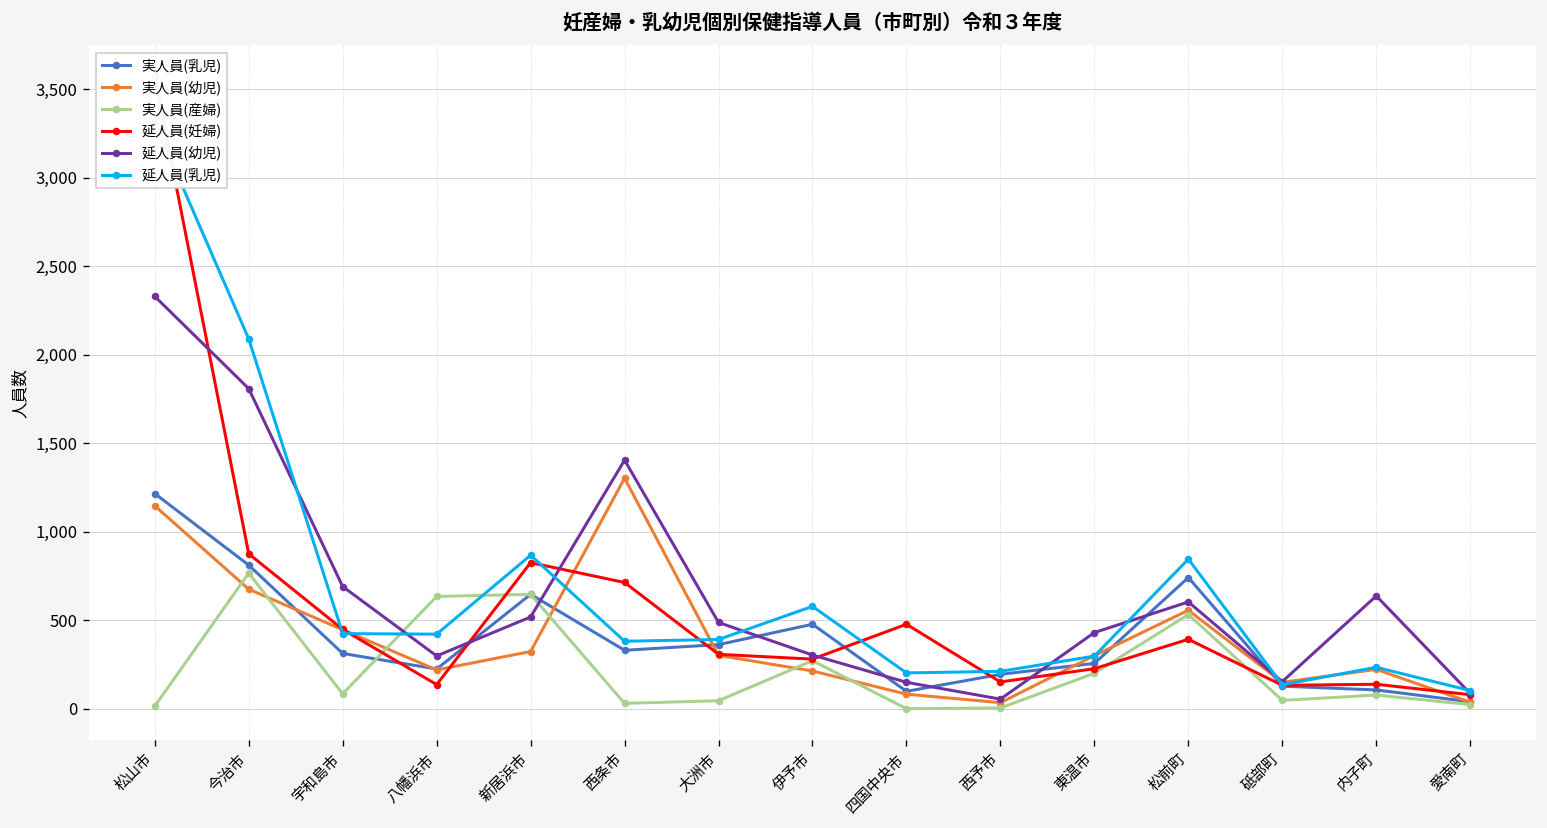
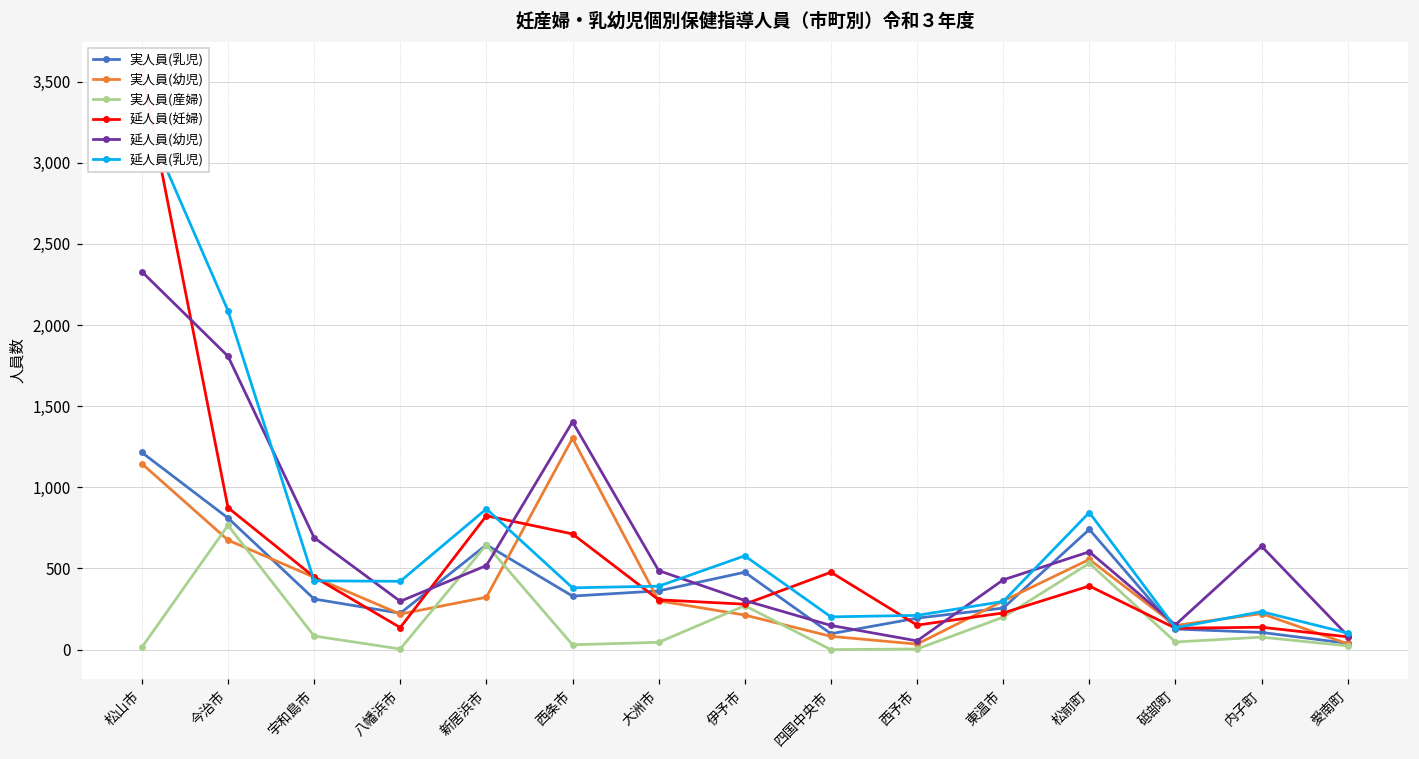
  {
    "実人員(乳児)": {
      "松山市": "1,220",
      "今治市": "810",
      "宇和島市": "310",
      "西条市": "330",
      "大洲市": "360",
      "伊予市": "480",
      "西予市": "190",
      "東温市": "260",
      "松前町": "740",
      "内子町": "110"
    },
    "実人員(幼児)": {
      "松山市": "1,150",
      "今治市": "680",
      "新居浜市": "320",
      "西条市": "1,300",
      "伊予市": "210",
      "西予市": "30",
      "松前町": "560"
    },
    "実人員(産婦)": {
      "松山市": "10",
      "今治市": "770",
      "宇和島市": "80",
-     "八幡浜市": "630",
+     "八幡浜市": "0",
      "西条市": "30",
      "大洲市": "50",
      "四国中央市": "0",
      "西予市": "0",
      "東温市": "200",
      "松前町": "530",
      "砥部町": "50",
      "内子町": "80"
    },
    "延人員(妊婦)": {
      "今治市": "880",
      "八幡浜市": "140",
      "新居浜市": "830",
      "西条市": "710",
      "四国中央市": "480",
      "西予市": "150",
      "東温市": "230",
      "松前町": "390",
      "内子町": "140"
    },
    "延人員(幼児)": {
      "松山市": "2,330",
      "今治市": "1,810",
      "宇和島市": "690",
      "八幡浜市": "300",
      "新居浜市": "520",
      "西条市": "1,400",
      "大洲市": "490",
      "伊予市": "300",
      "四国中央市": "150",
      "西予市": "50",
      "東温市": "430",
      "松前町": "600",
      "内子町": "640"
    },
    "延人員(乳児)": {
      "今治市": "2,090",
      "宇和島市": "420",
      "八幡浜市": "420",
      "新居浜市": "870",
      "西条市": "380",
      "大洲市": "390",
      "伊予市": "580",
      "四国中央市": "200",
      "西予市": "210",
      "松前町": "850"
    }
  }
